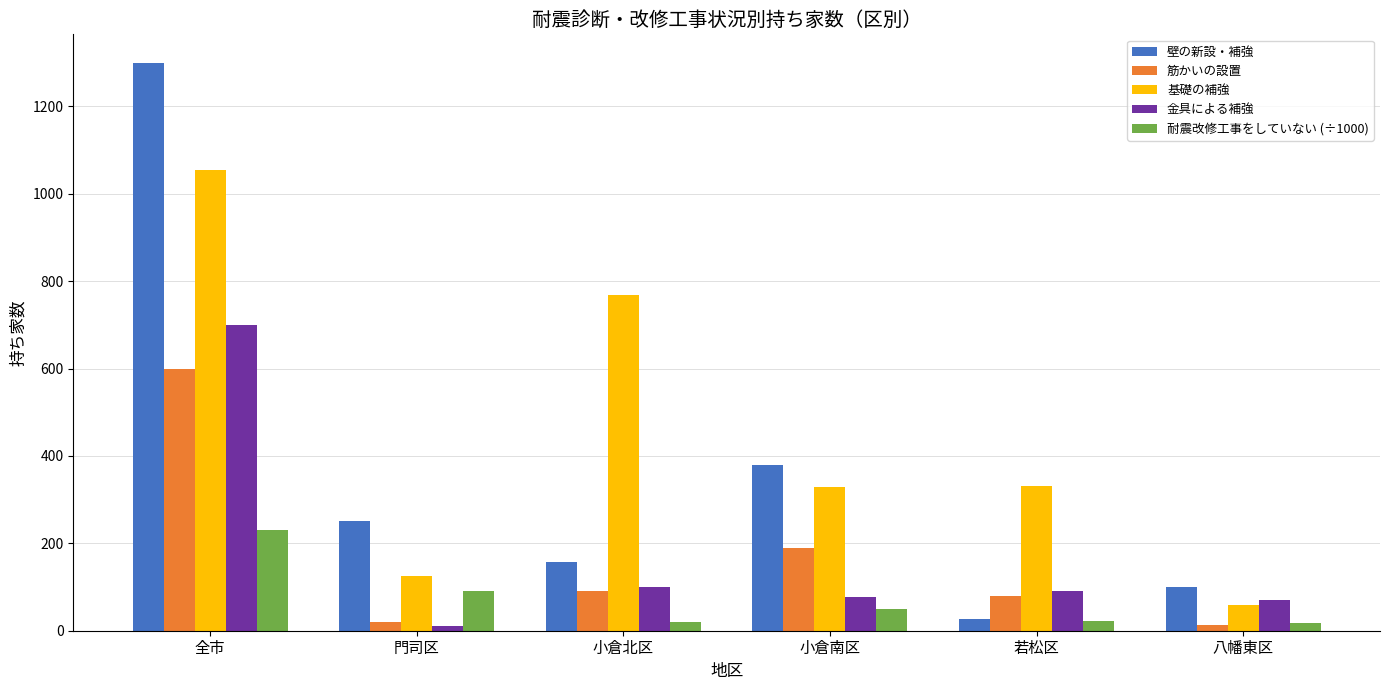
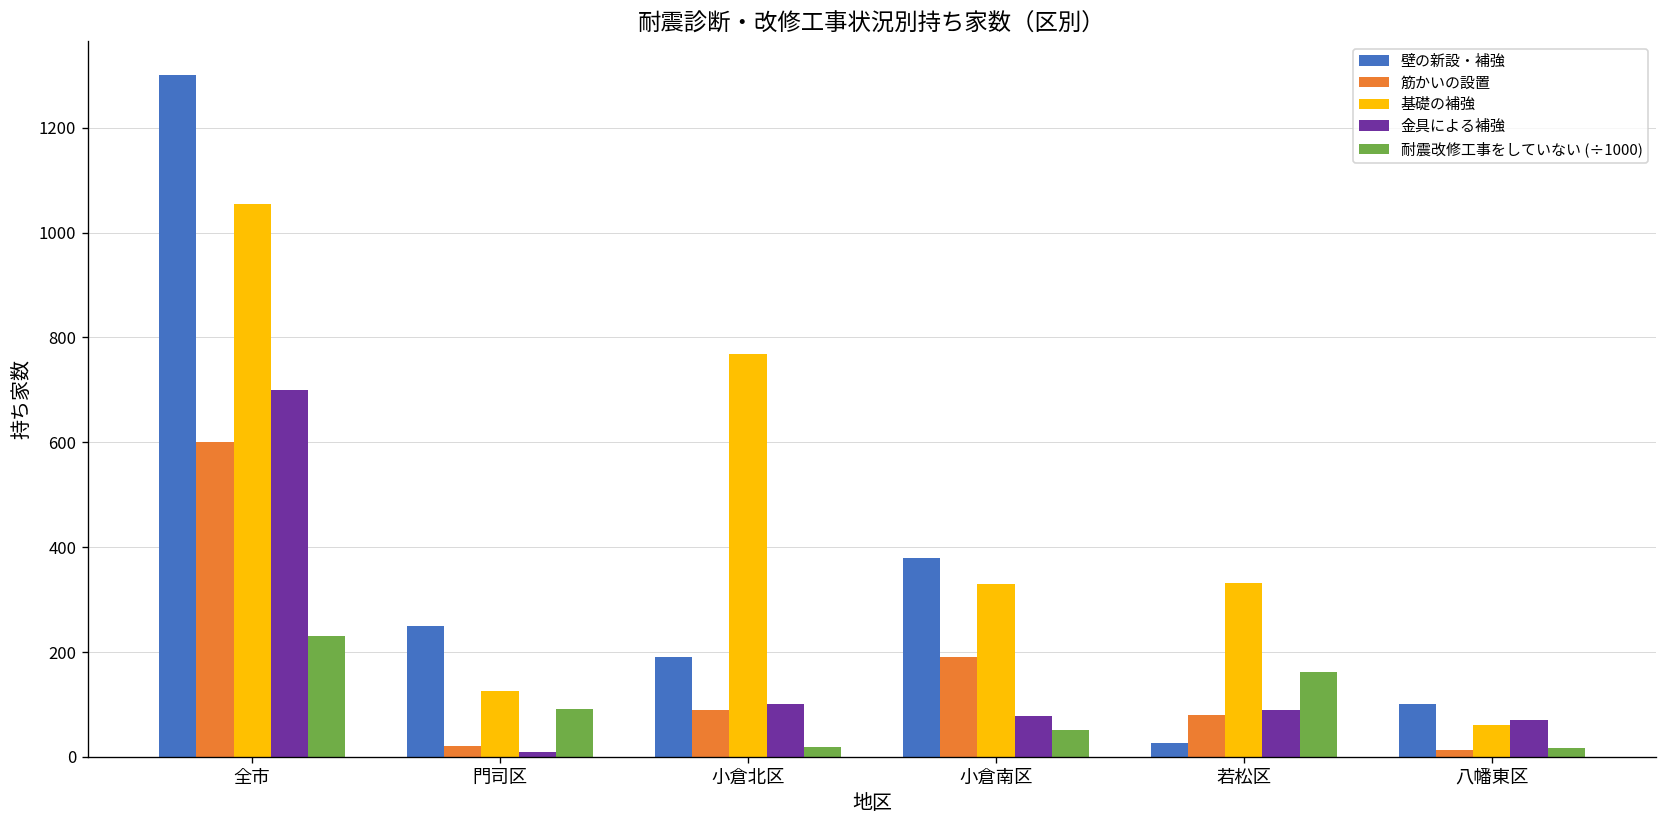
  {
    "壁の新設・補強": {
      "全市": 1300,
      "門司区": 250,
-     "小倉北区": 160,
+     "小倉北区": 190,
      "小倉南区": 380,
      "若松区": 30,
      "八幡東区": 100
    },
    "筋かいの設置": {
      "全市": 600,
      "門司区": 20,
      "小倉北区": 90,
      "小倉南区": 190,
      "若松区": 80,
      "八幡東区": 10
    },
    "基礎の補強": {
      "全市": 1060,
      "門司区": 130,
      "小倉北区": 770,
      "小倉南区": 330,
      "若松区": 330,
      "八幡東区": 60
    },
    "金具による補強": {
      "全市": 700,
      "門司区": 10,
      "小倉北区": 100,
      "小倉南区": 80,
      "若松区": 90,
      "八幡東区": 70
    },
    "耐震改修工事をしていない (÷1000)": {
      "全市": 230,
      "門司区": 90,
      "小倉北区": 20,
      "小倉南区": 50,
-     "若松区": 20,
+     "若松区": 160,
      "八幡東区": 20
    }
  }
